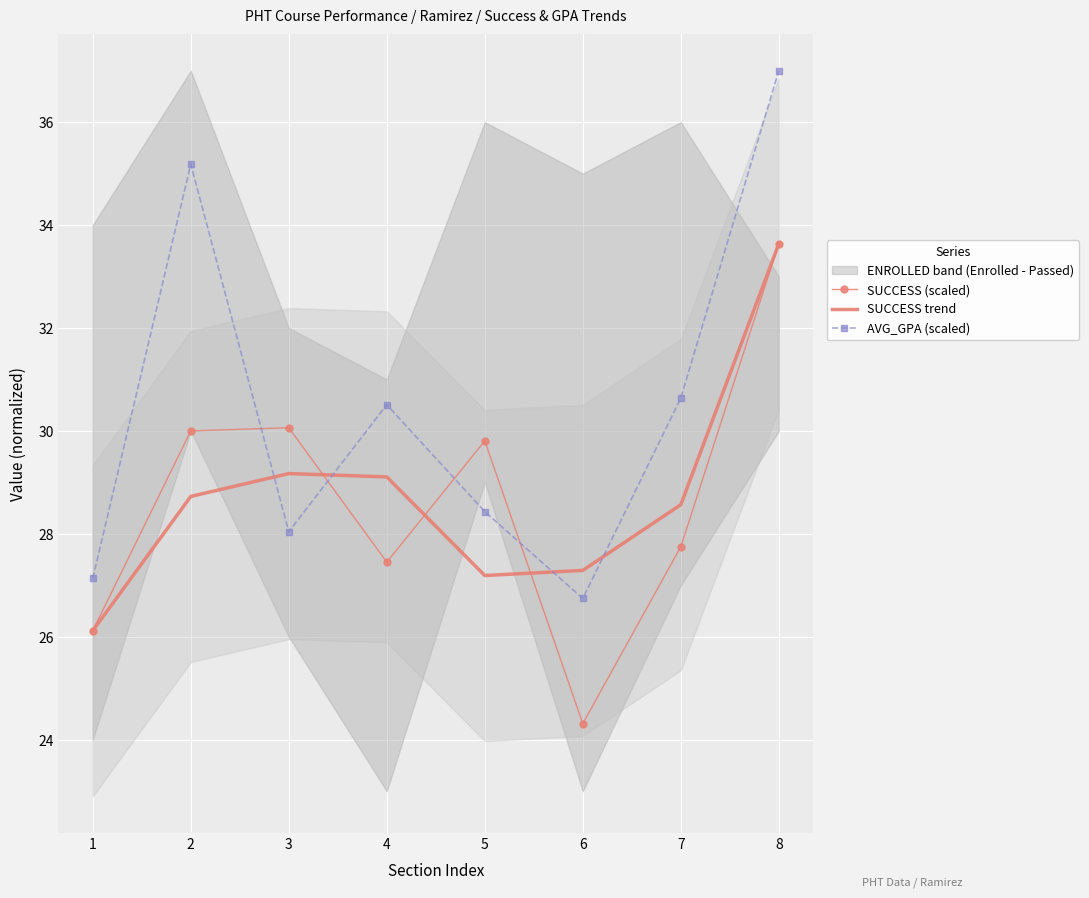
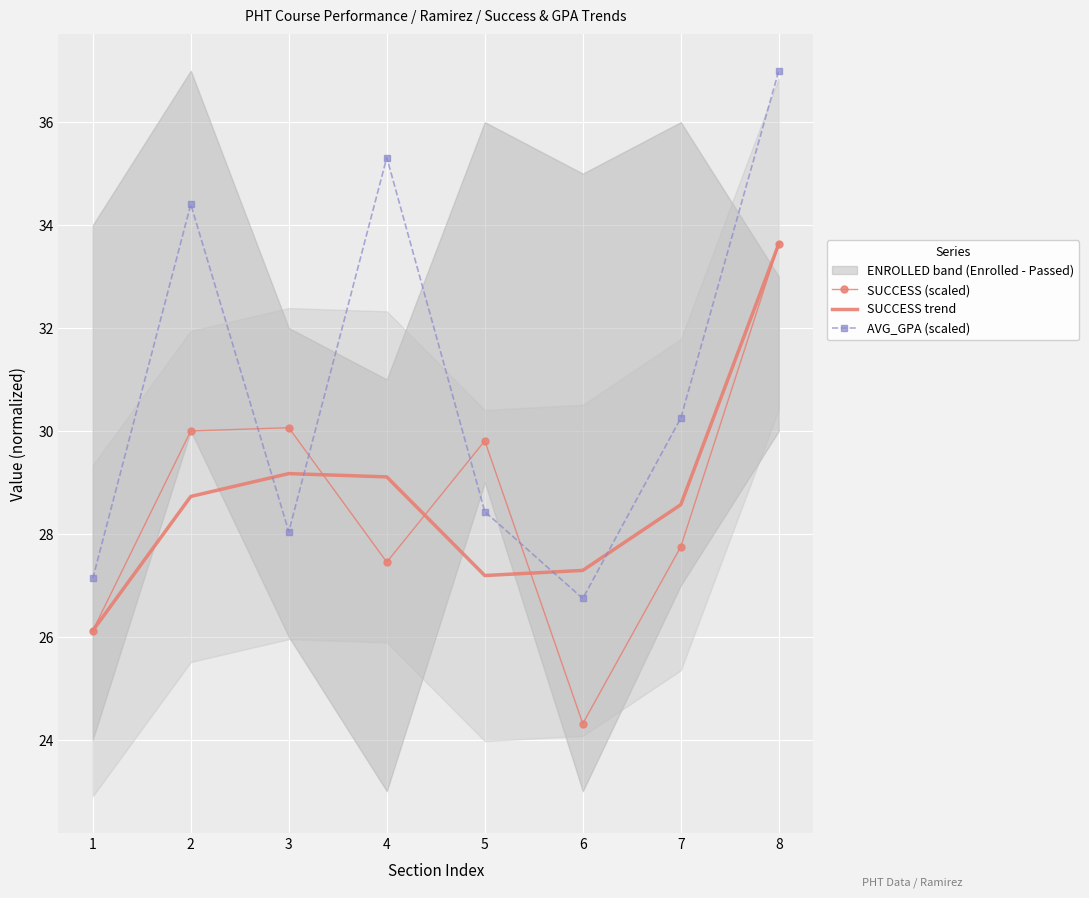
  {
    "AVG_GPA (scaled)": {
      "1": 27.1,
-     "2": 35.2,
+     "2": 34.4,
      "3": 28.0,
-     "4": 30.5,
+     "4": 35.3,
      "5": 28.4,
      "6": 26.7,
-     "7": 30.6,
+     "7": 30.2,
      "8": 37.0
    }
  }
